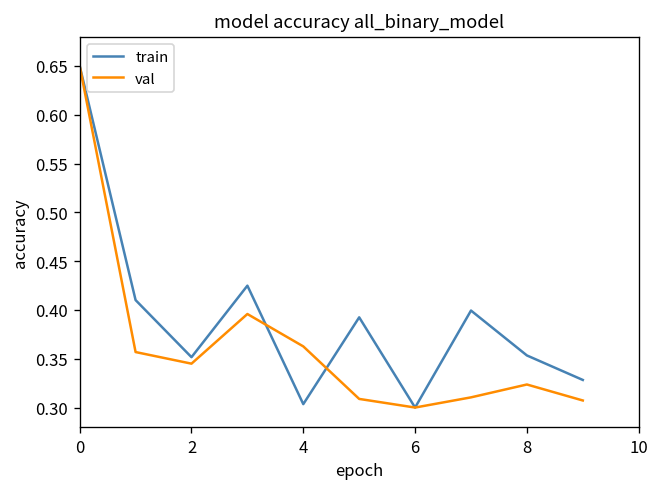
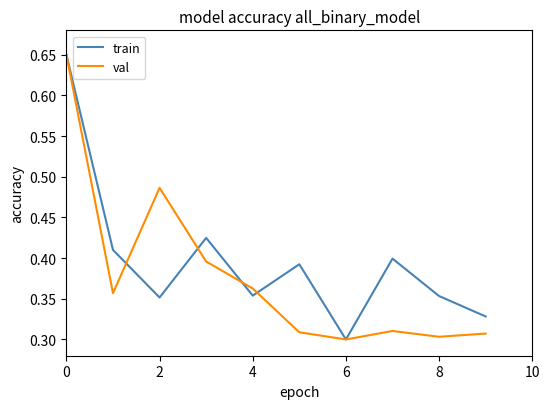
  {
    "train": {
      "2": 0.35,
-     "4": 0.30,
+     "4": 0.35,
      "8": 0.35
    },
    "val": {
-     "2": 0.34,
+     "2": 0.49,
      "4": 0.36,
-     "8": 0.32
+     "8": 0.30
    }
  }
